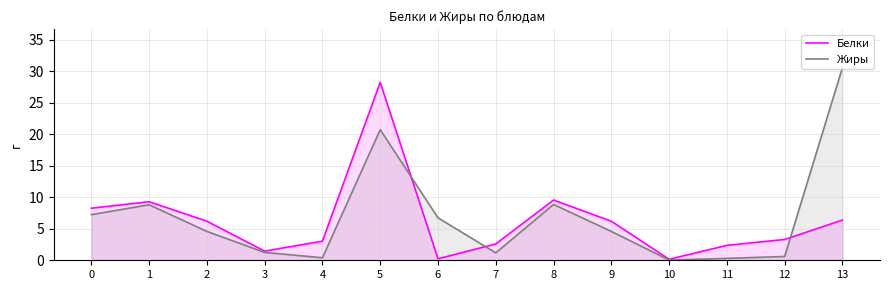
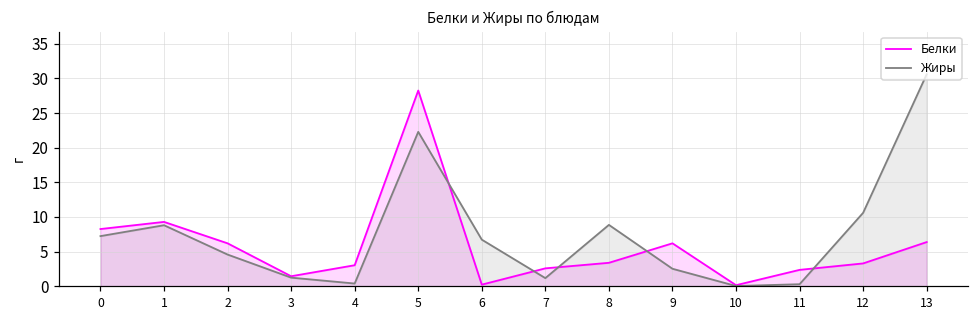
  {
    "Белки": {
      "0": 8,
      "1": 9,
      "2": 6,
      "4": 3,
      "5": 28,
      "6": 0,
      "7": 3,
-     "8": 10,
+     "8": 3,
      "9": 6,
      "11": 2,
      "12": 3,
      "13": 6
    },
    "Жиры": {
      "0": 7,
      "1": 9,
      "2": 5,
      "4": 0,
-     "5": 21,
+     "5": 22,
      "6": 7,
      "7": 1,
      "8": 9,
-     "9": 5,
+     "9": 3,
      "11": 0,
-     "12": 1
+     "12": 11
    }
  }
